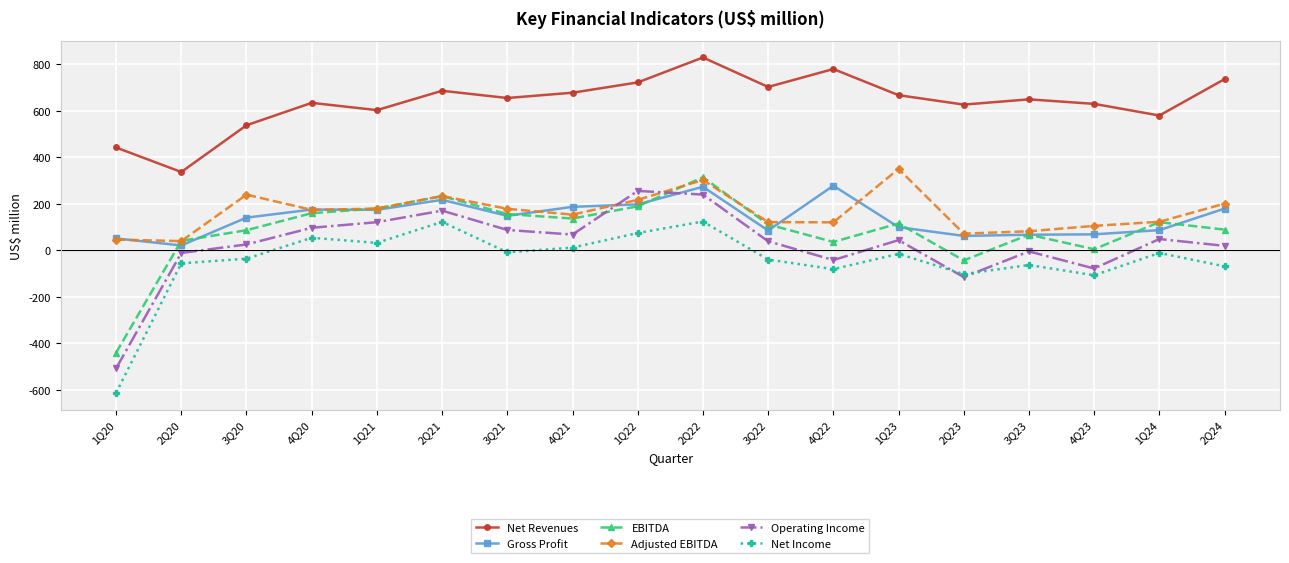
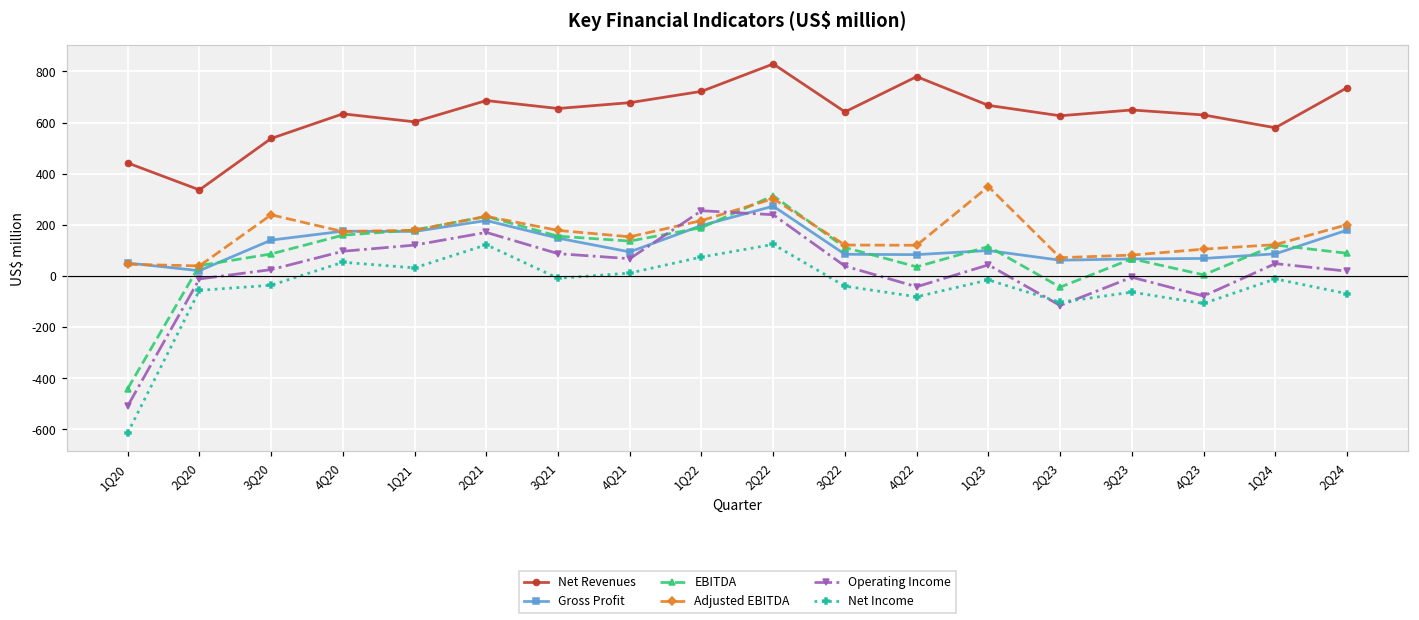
  {
    "Net Revenues": {
      "1Q20": 440,
      "2Q20": 340,
      "3Q20": 540,
      "4Q20": 630,
      "1Q21": 600,
      "2Q21": 690,
      "3Q21": 660,
      "4Q21": 680,
      "1Q22": 720,
      "2Q22": 830,
-     "3Q22": 700,
+     "3Q22": 640,
      "4Q22": 780,
      "1Q23": 670,
      "2Q23": 630,
      "3Q23": 650,
      "4Q23": 630,
      "1Q24": 580,
      "2Q24": 740
    },
    "Gross Profit": {
      "2Q20": 20,
      "3Q20": 140,
      "2Q21": 220,
-     "4Q21": 190,
+     "4Q21": 90,
      "2Q22": 270,
      "3Q22": 80,
-     "4Q22": 280,
+     "4Q22": 80,
      "1Q23": 100,
      "4Q23": 70,
      "1Q24": 90,
      "2Q24": 180
    },
    "Adjusted EBITDA": {
      "3Q20": 240,
      "3Q21": 180,
      "4Q21": 150,
      "1Q22": 220,
      "2Q22": 300,
      "4Q22": 120,
      "1Q23": 350,
      "3Q23": 80,
      "4Q23": 100,
      "2Q24": 200
    },
    "Operating Income": {
      "1Q20": -510,
      "2Q20": -10,
      "3Q20": 20,
      "4Q20": 100,
      "1Q21": 120,
      "2Q21": 170,
      "3Q21": 90,
      "4Q21": 70,
      "1Q22": 260,
      "2Q22": 240,
      "3Q22": 40,
      "4Q22": -40,
      "1Q23": 40,
      "2Q23": -120,
      "3Q23": 0,
      "4Q23": -80,
      "1Q24": 50,
      "2Q24": 20
    }
  }
